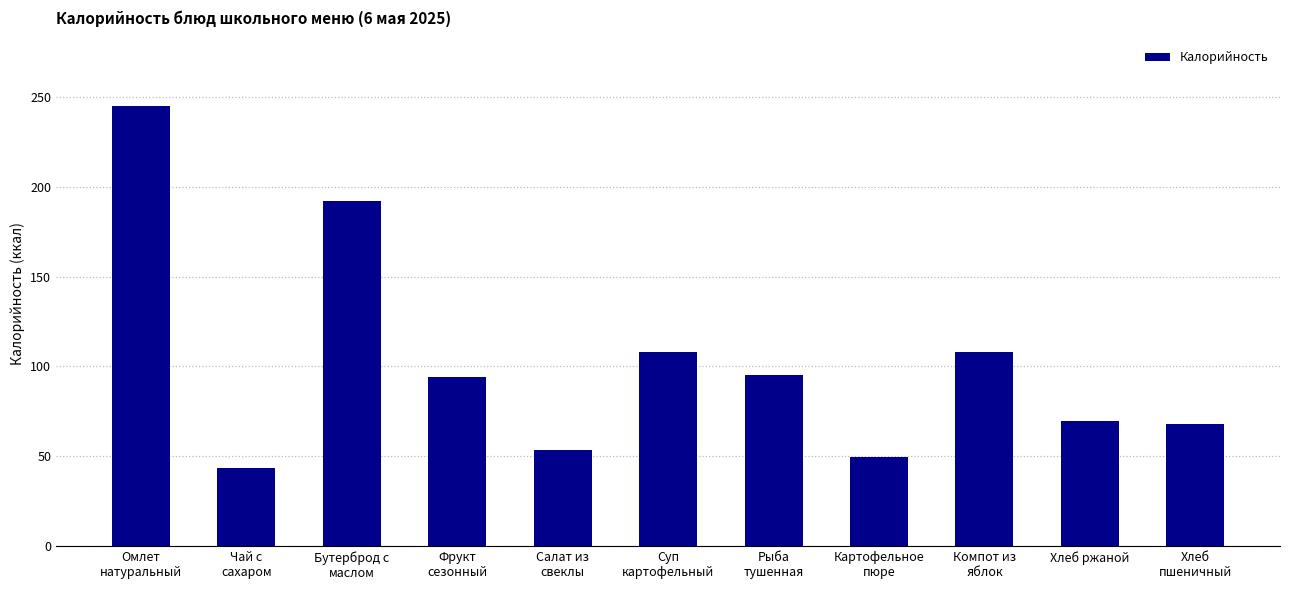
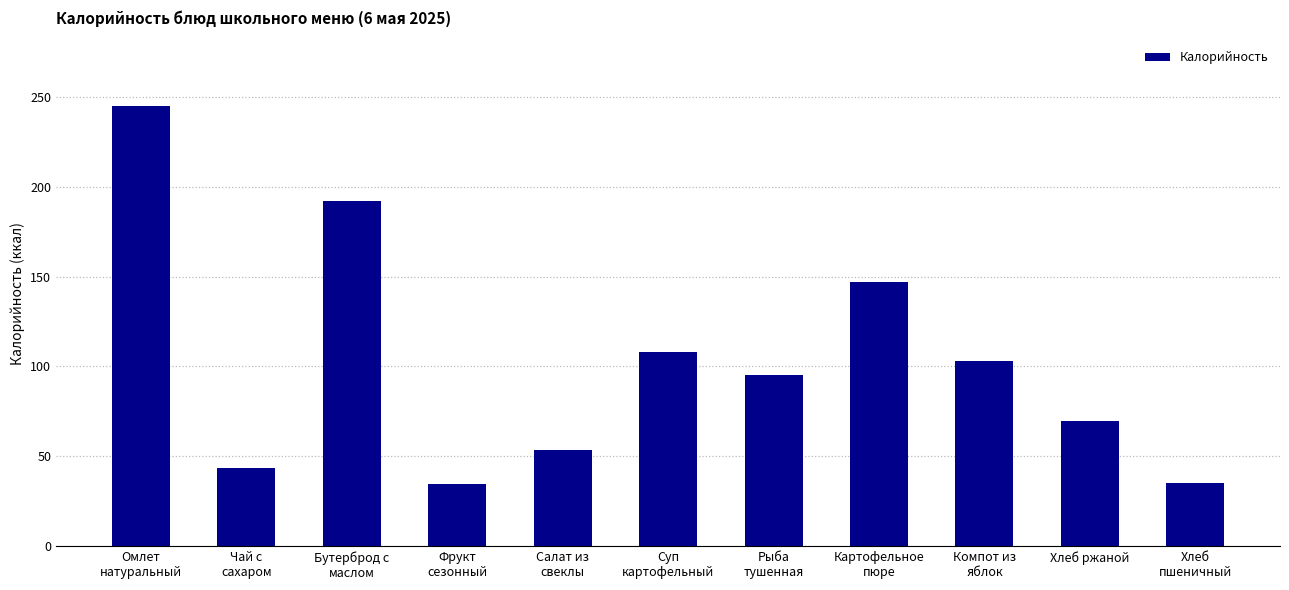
  {
    "Омлет натуральный": 245,
    "Чай с сахаром": 43,
    "Бутерброд с маслом": 192,
-   "Фрукт сезонный": 94,
+   "Фрукт сезонный": 35,
    "Салат из свеклы": 53,
    "Суп картофельный": 108,
    "Рыба тушенная": 95,
-   "Картофельное пюре": 50,
-   "Компот из яблок": 108,
+   "Картофельное пюре": 147,
+   "Компот из яблок": 103,
    "Хлеб ржаной": 70,
-   "Хлеб пшеничный": 68
+   "Хлеб пшеничный": 35
  }
